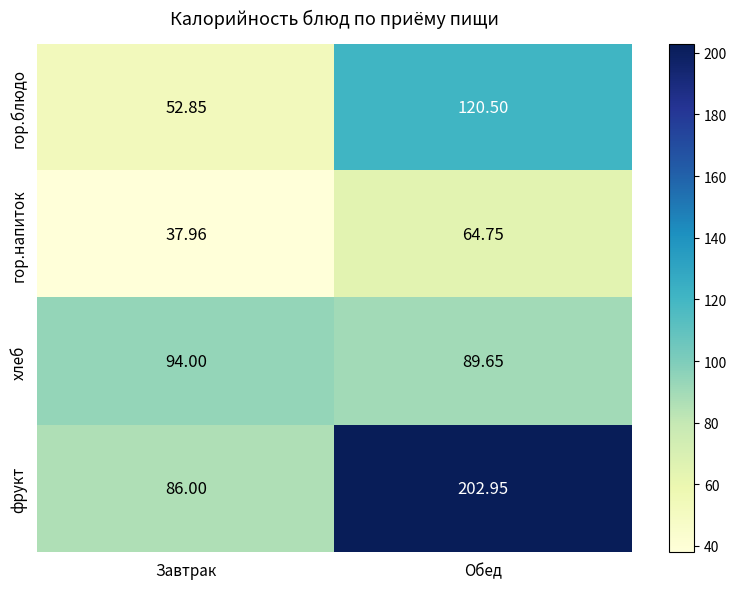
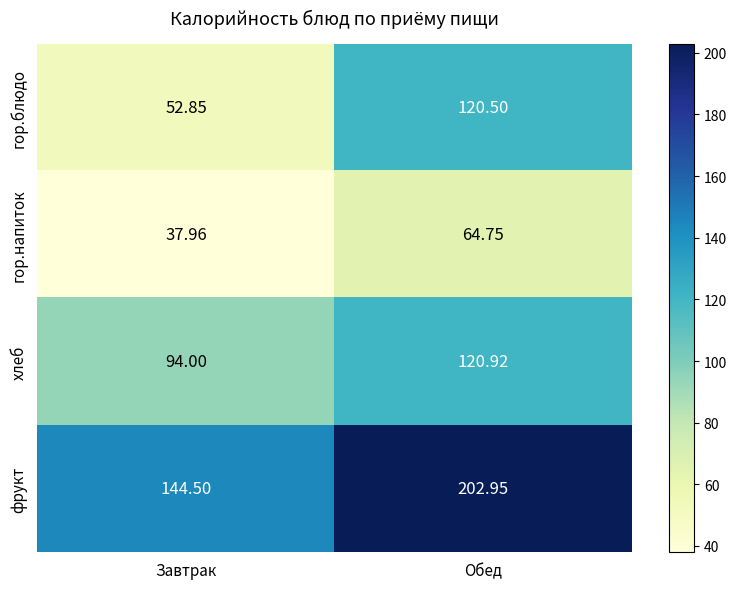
  {
    "гор.блюдо": {
      "Завтрак": 52.85,
      "Обед": 120.50
    },
    "гор.напиток": {
      "Завтрак": 37.96,
      "Обед": 64.75
    },
    "хлеб": {
      "Завтрак": 94.00,
-     "Обед": 89.65
+     "Обед": 120.92
    },
    "фрукт": {
-     "Завтрак": 86.00,
+     "Завтрак": 144.50,
      "Обед": 202.95
    }
  }
